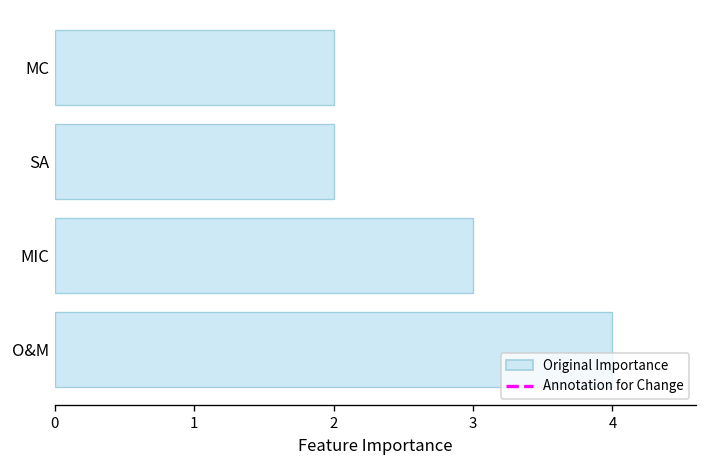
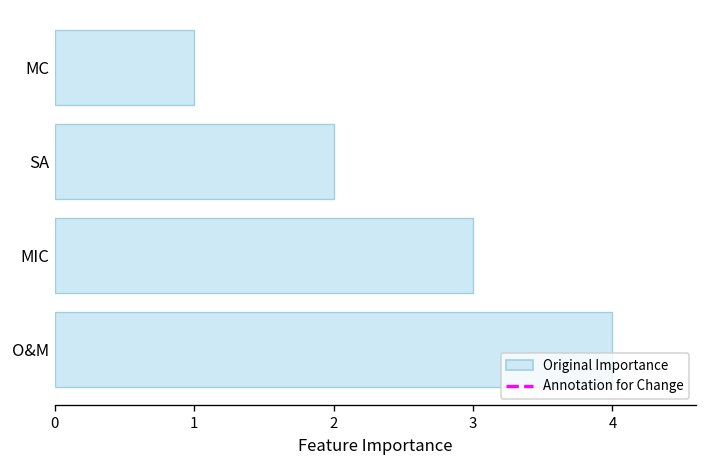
  {
-   "MC": 2,
+   "MC": 1,
    "SA": 2,
    "MIC": 3,
    "O&M": 4
  }
